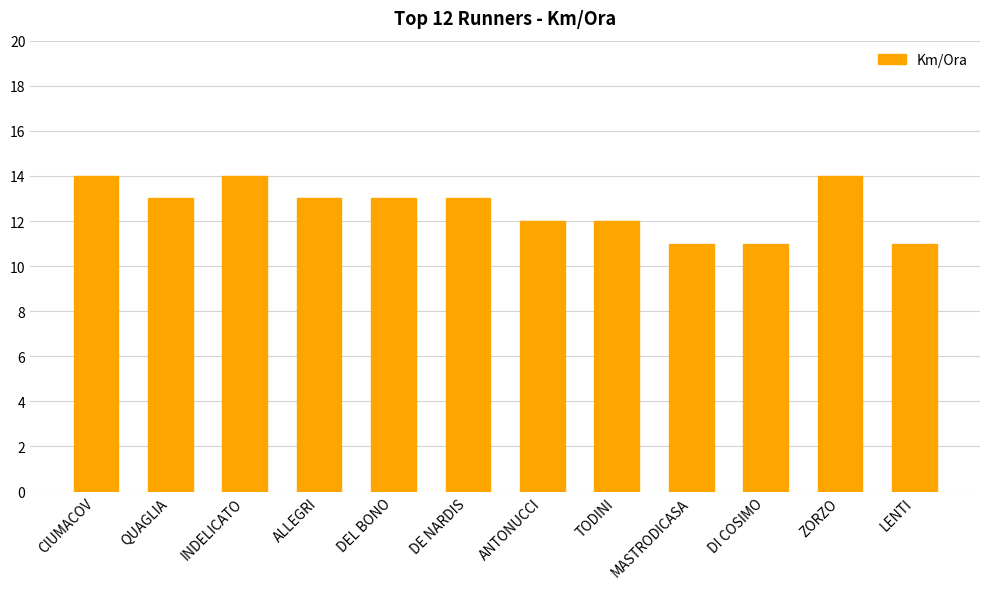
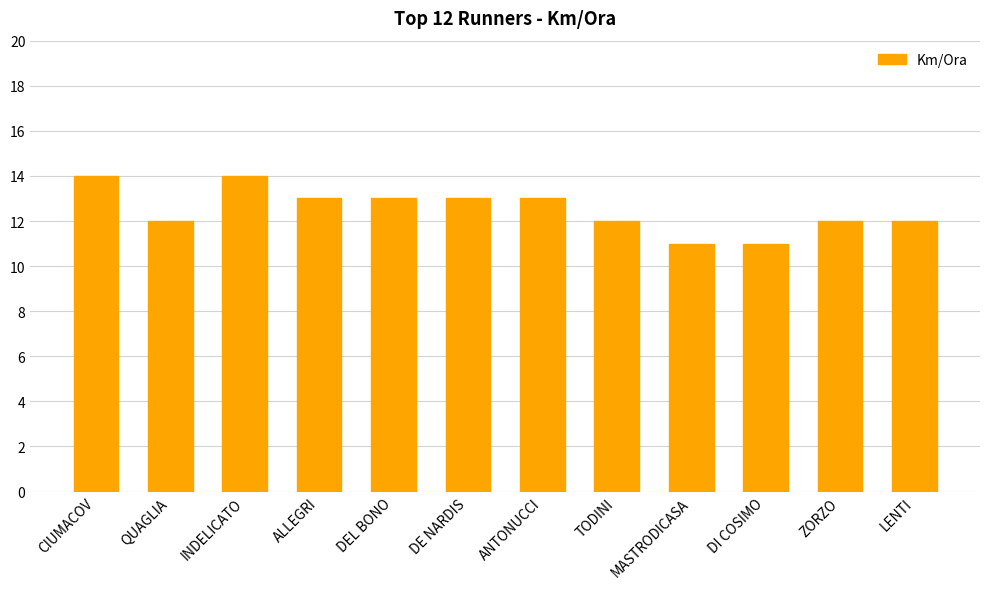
  {
    "CIUMACOV": 14,
-   "QUAGLIA": 13,
+   "QUAGLIA": 12,
    "INDELICATO": 14,
    "ALLEGRI": 13,
    "DEL BONO": 13,
    "DE NARDIS": 13,
-   "ANTONUCCI": 12,
+   "ANTONUCCI": 13,
    "TODINI": 12,
    "MASTRODICASA": 11,
    "DI COSIMO": 11,
-   "ZORZO": 14,
-   "LENTI": 11
+   "ZORZO": 12,
+   "LENTI": 12
  }
